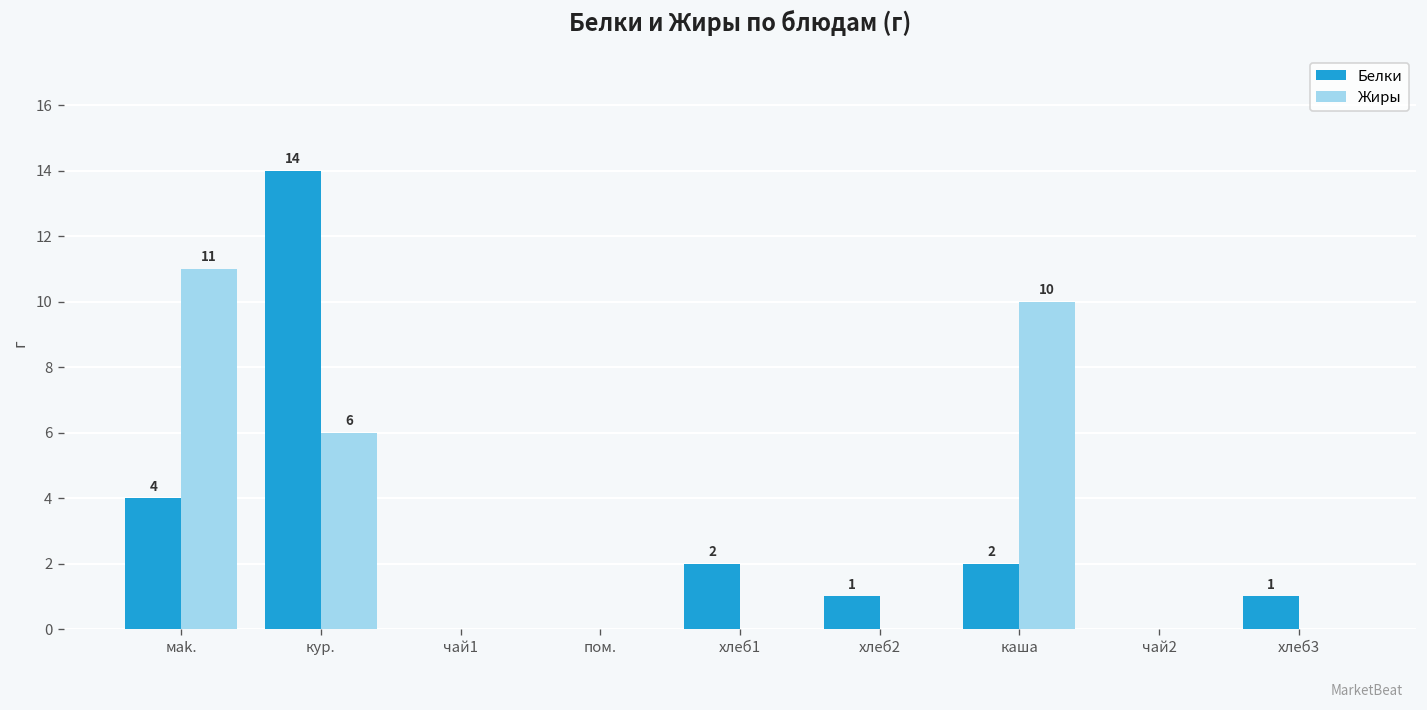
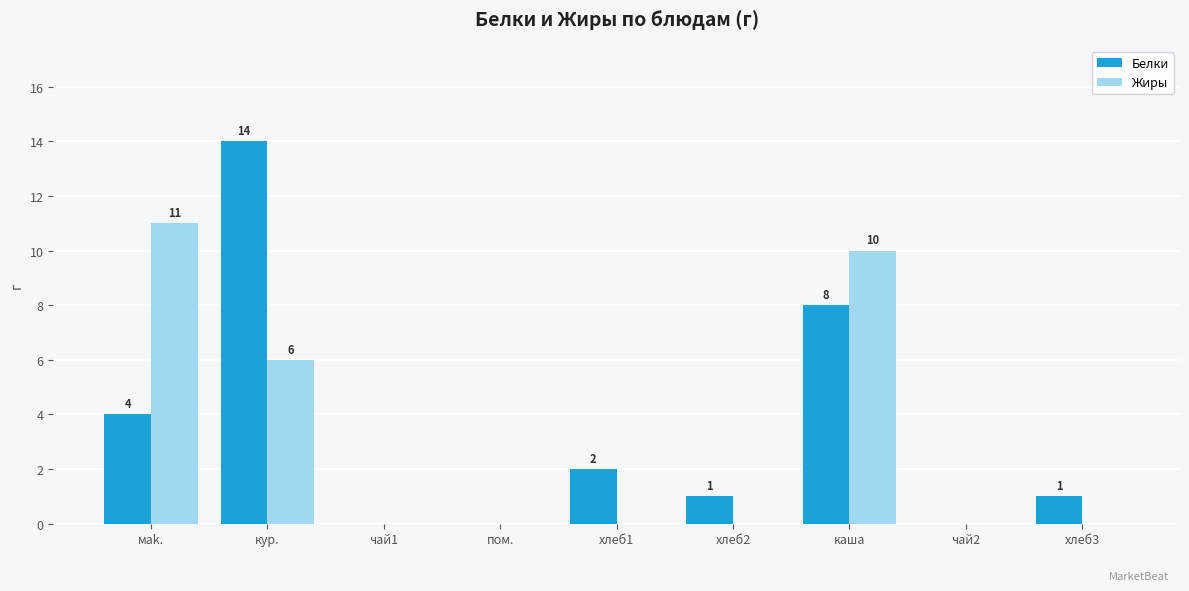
  {
    "Белки": {
      "маk.": 4,
      "кур.": 14,
      "хлеб1": 2,
      "хлеб2": 1,
-     "каша": 2,
+     "каша": 8,
      "хлеб3": 1
    },
    "Жиры": {
      "маk.": 11,
      "кур.": 6,
      "каша": 10
    }
  }
